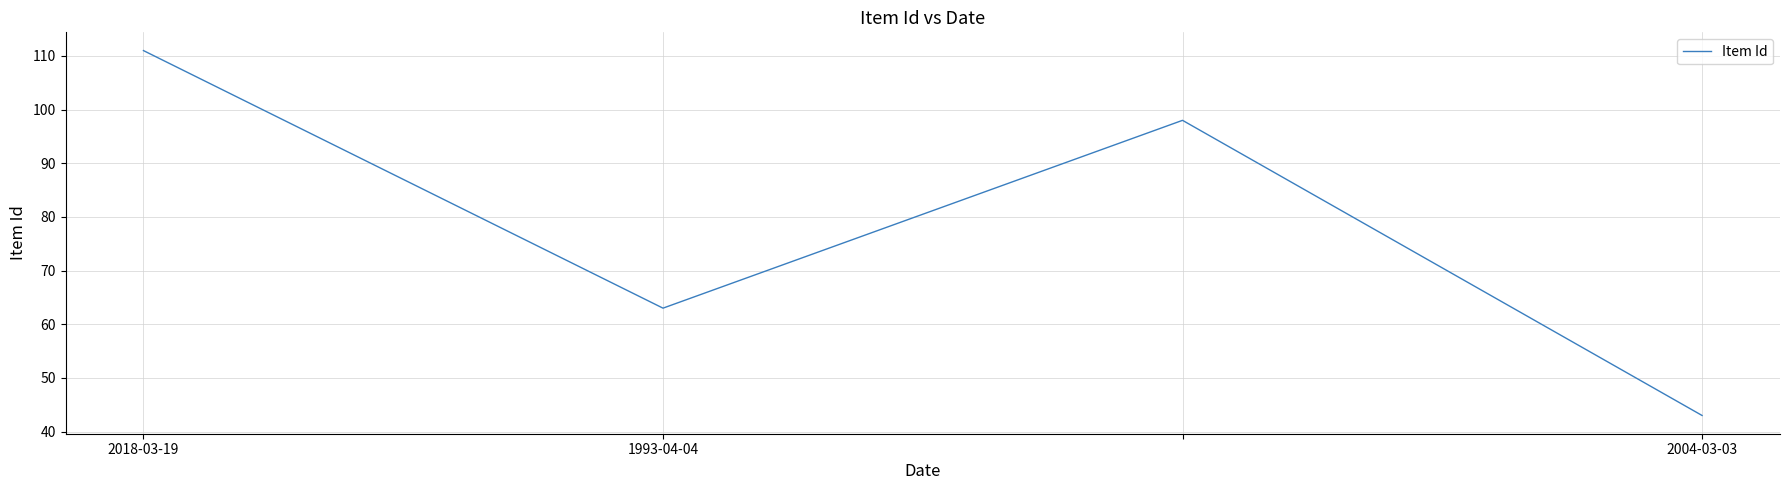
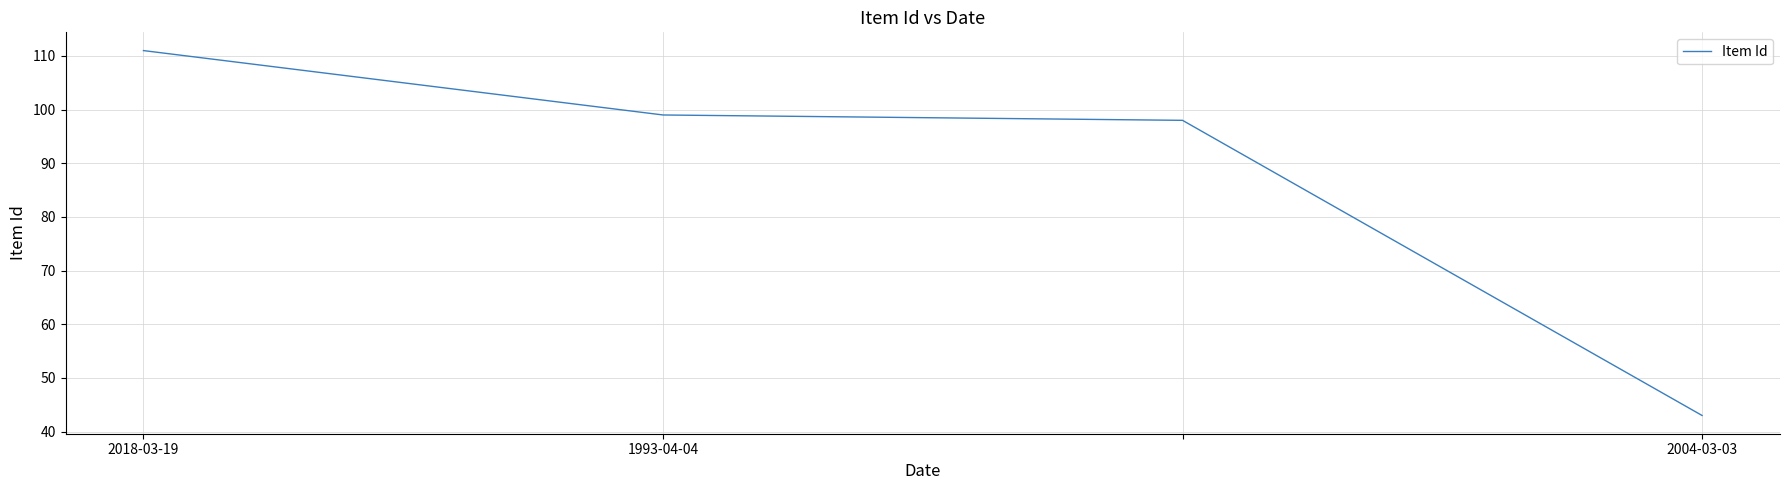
  {
    "2018-03-19": 111,
-   "1993-04-04": 63,
+   "1993-04-04": 99,
    "2004-03-03": 43
  }
